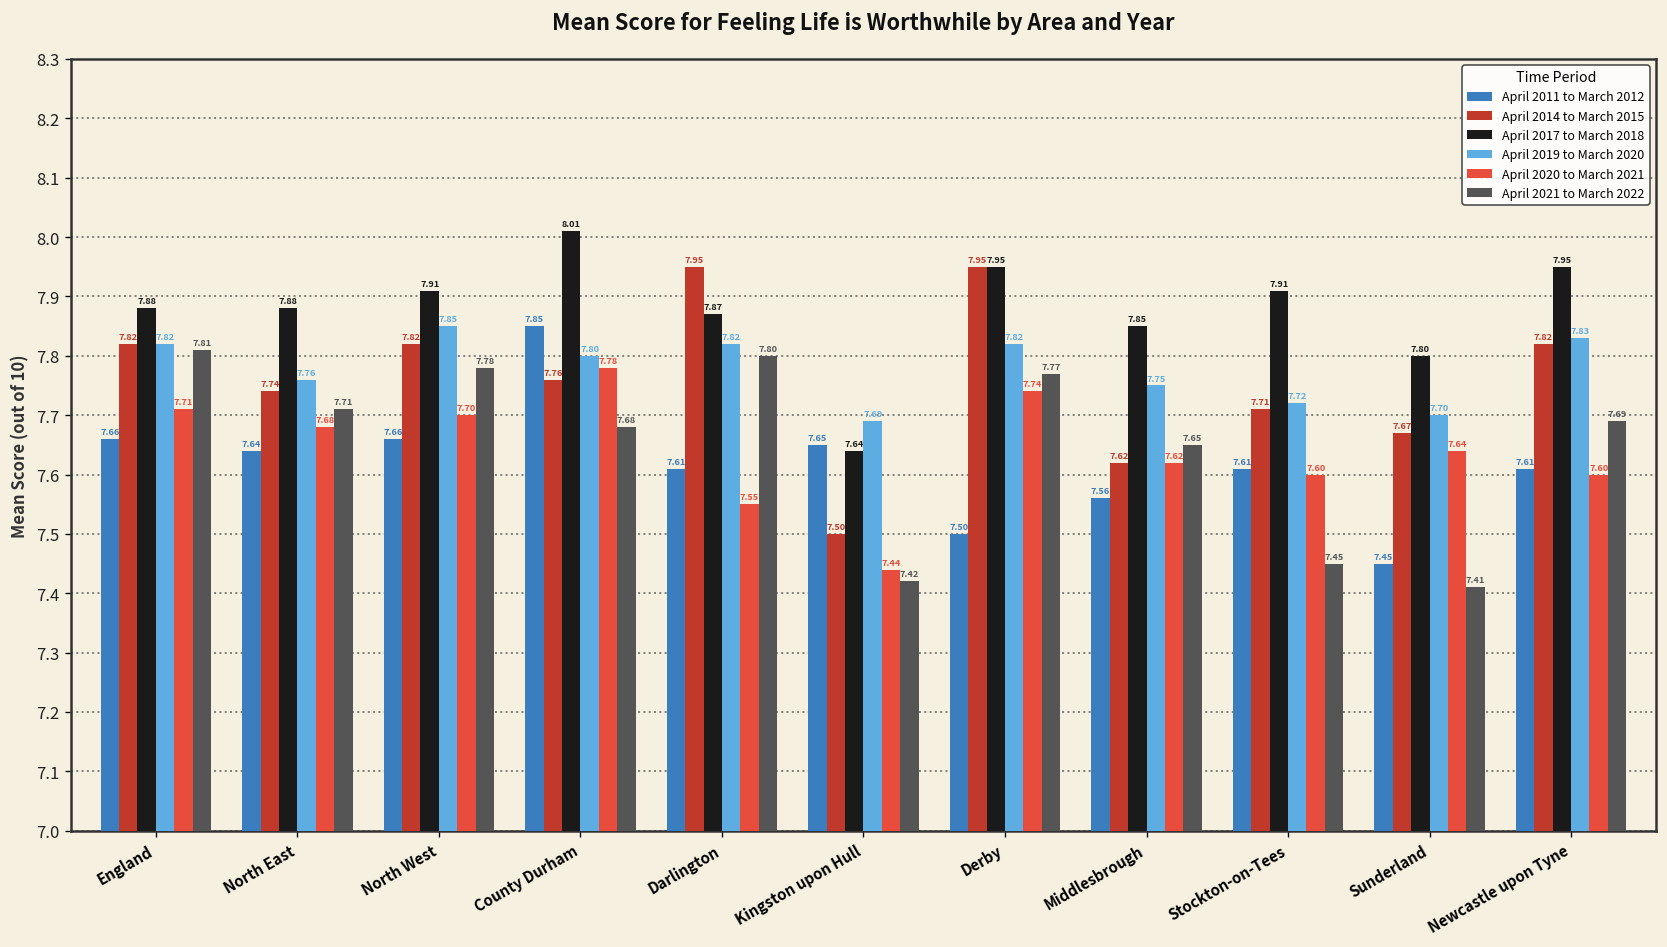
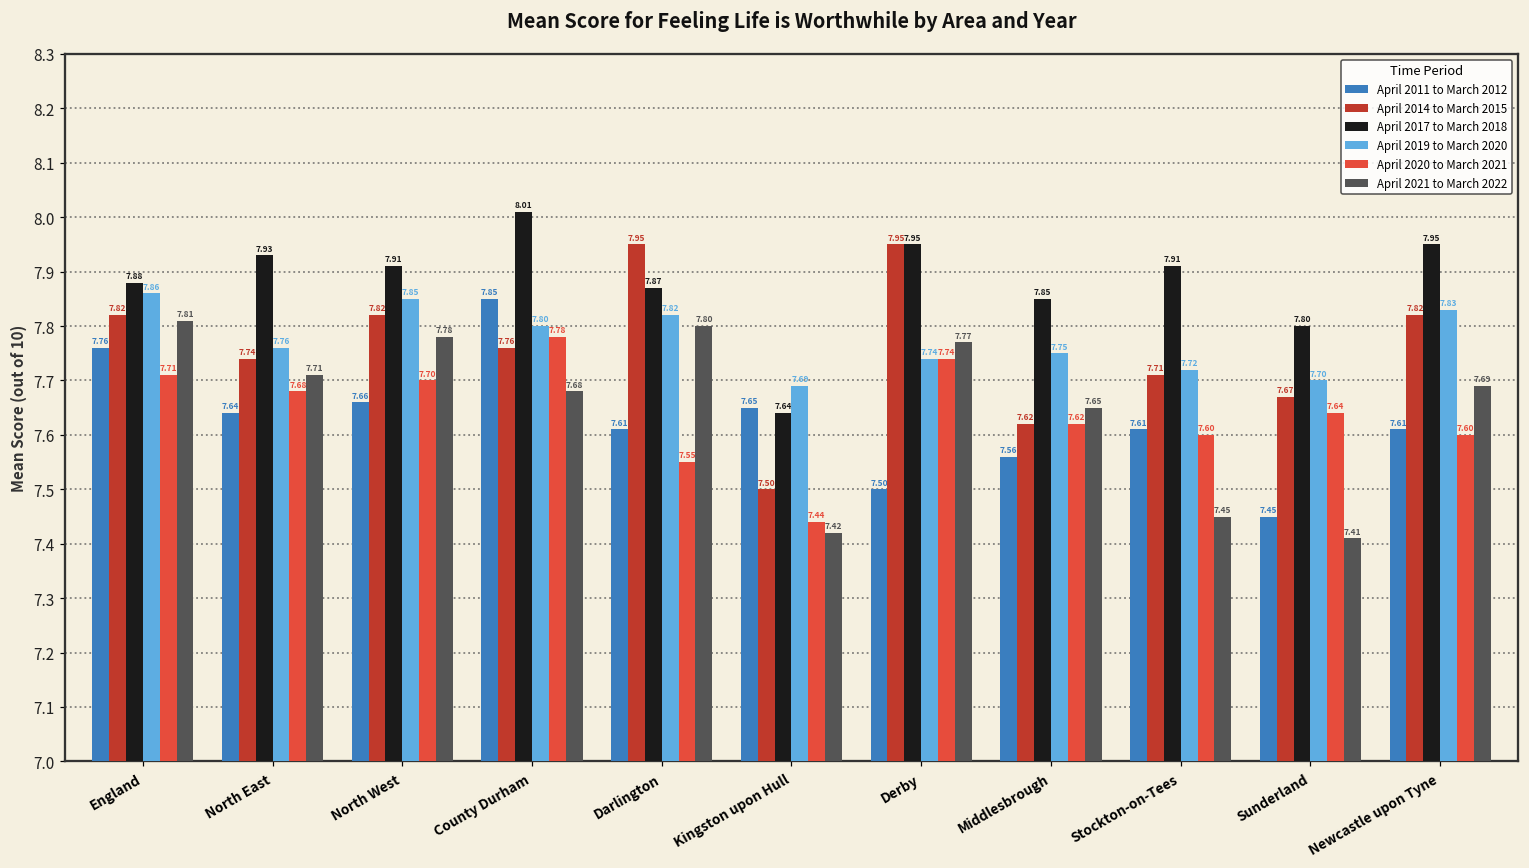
  {
    "April 2011 to March 2012": {
-     "England": 7.66,
+     "England": 7.76,
      "North East": 7.64,
      "North West": 7.66,
      "County Durham": 7.85,
      "Darlington": 7.61,
      "Kingston upon Hull": 7.65,
      "Derby": 7.50,
      "Middlesbrough": 7.56,
      "Stockton-on-Tees": 7.61,
      "Sunderland": 7.45,
      "Newcastle upon Tyne": 7.61
    },
    "April 2017 to March 2018": {
      "England": 7.88,
-     "North East": 7.88,
+     "North East": 7.93,
      "North West": 7.91,
      "County Durham": 8.01,
      "Darlington": 7.87,
      "Kingston upon Hull": 7.64,
      "Derby": 7.95,
      "Middlesbrough": 7.85,
      "Stockton-on-Tees": 7.91,
      "Sunderland": 7.80,
      "Newcastle upon Tyne": 7.95
    },
    "April 2019 to March 2020": {
-     "England": 7.82,
+     "England": 7.86,
      "North East": 7.76,
      "North West": 7.85,
      "County Durham": 7.80,
      "Darlington": 7.82,
      "Kingston upon Hull": 7.69,
-     "Derby": 7.82,
+     "Derby": 7.74,
      "Middlesbrough": 7.75,
      "Stockton-on-Tees": 7.72,
      "Sunderland": 7.70,
      "Newcastle upon Tyne": 7.83
    },
    "April 2021 to March 2022": {
      "England": 7.81,
      "North East": 7.71,
      "North West": 7.78,
      "County Durham": 7.68,
      "Darlington": 7.80,
      "Kingston upon Hull": 7.42,
      "Derby": 7.77,
      "Middlesbrough": 7.65,
      "Stockton-on-Tees": 7.45,
      "Sunderland": 7.41,
      "Newcastle upon Tyne": 7.69
    }
  }
